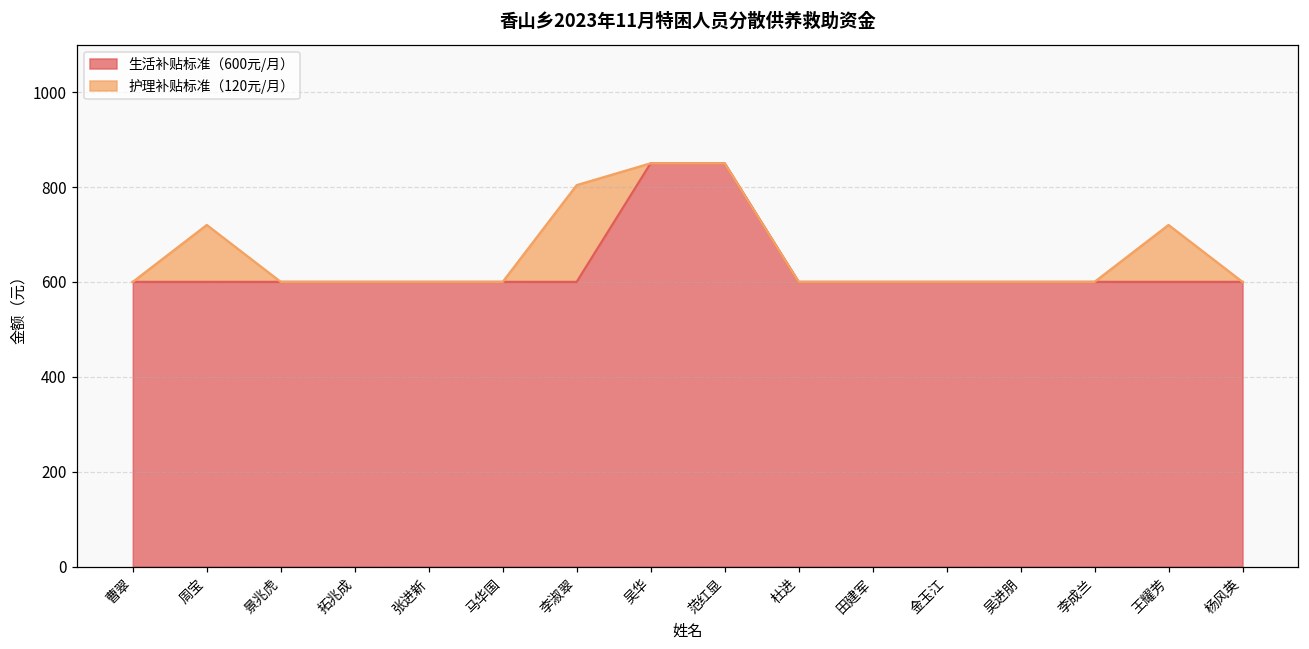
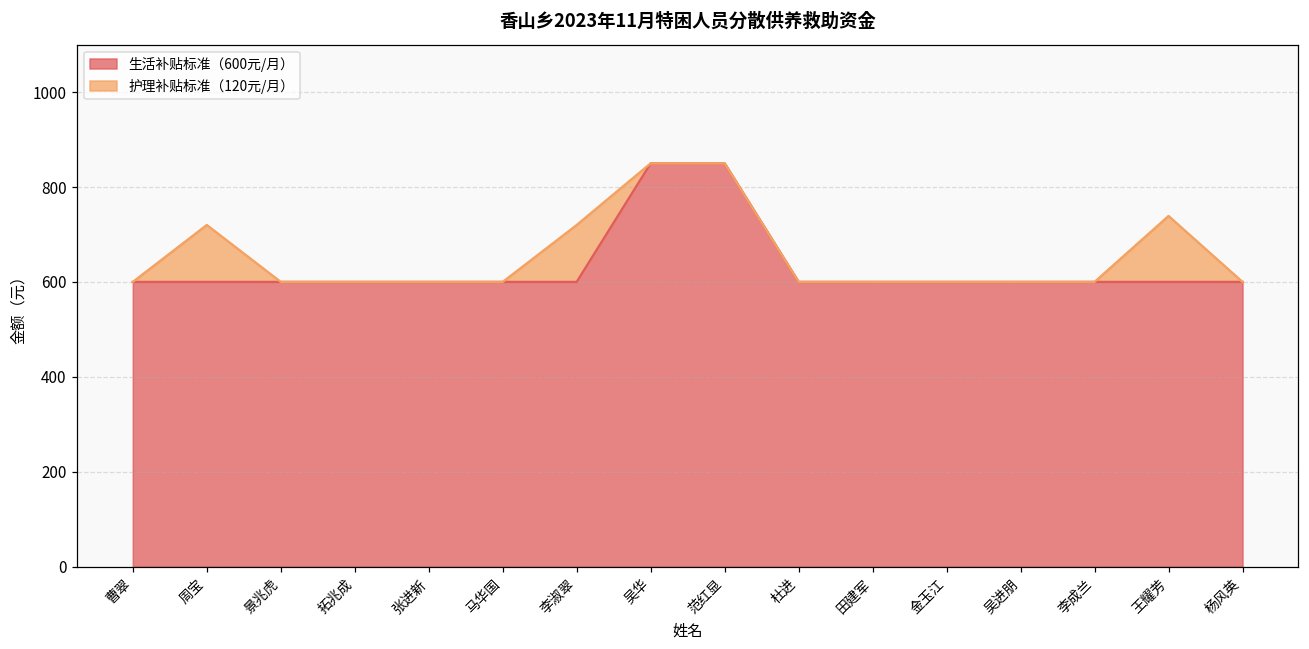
  {
    "生活补贴标准（600元/月）": {
      "周宝": 600,
      "李淑翠": 600,
      "王耀芳": 600
    },
    "护理补贴标准（120元/月）": {
      "周宝": 120,
-     "李淑翠": 200,
-     "王耀芳": 120
+     "李淑翠": 120,
+     "王耀芳": 140
    }
  }
